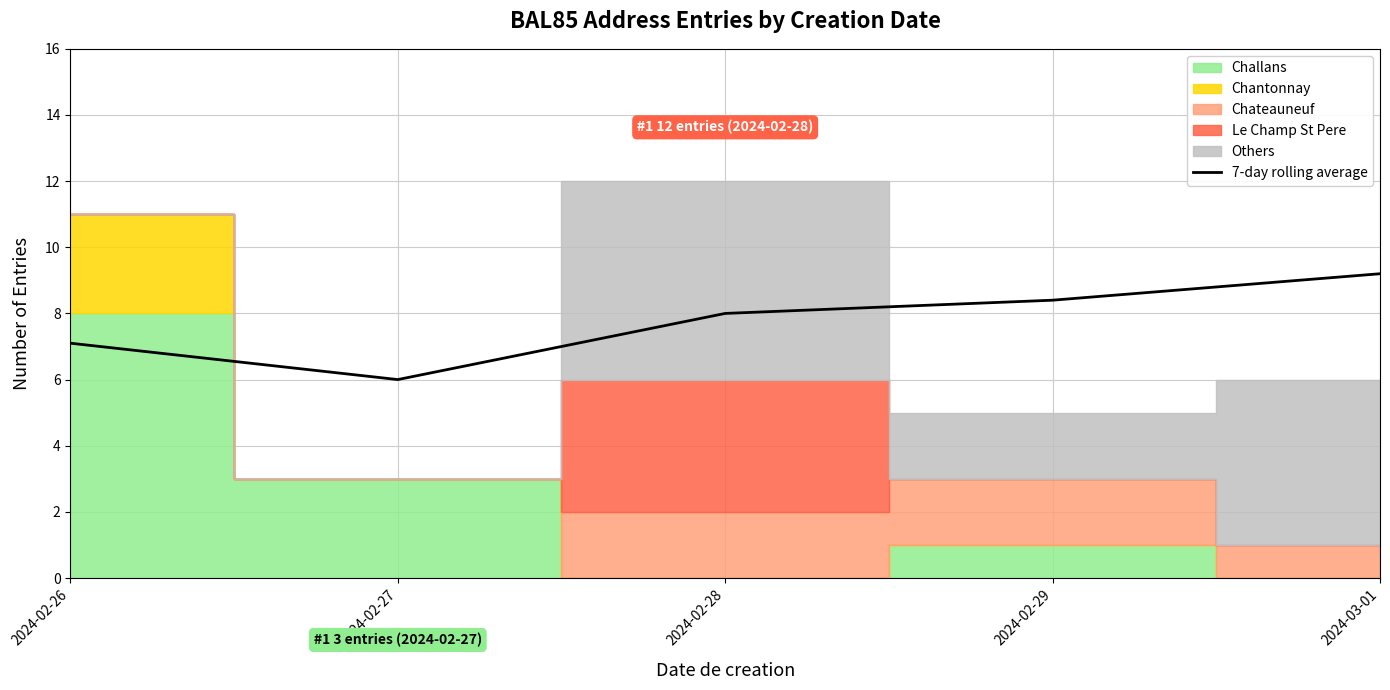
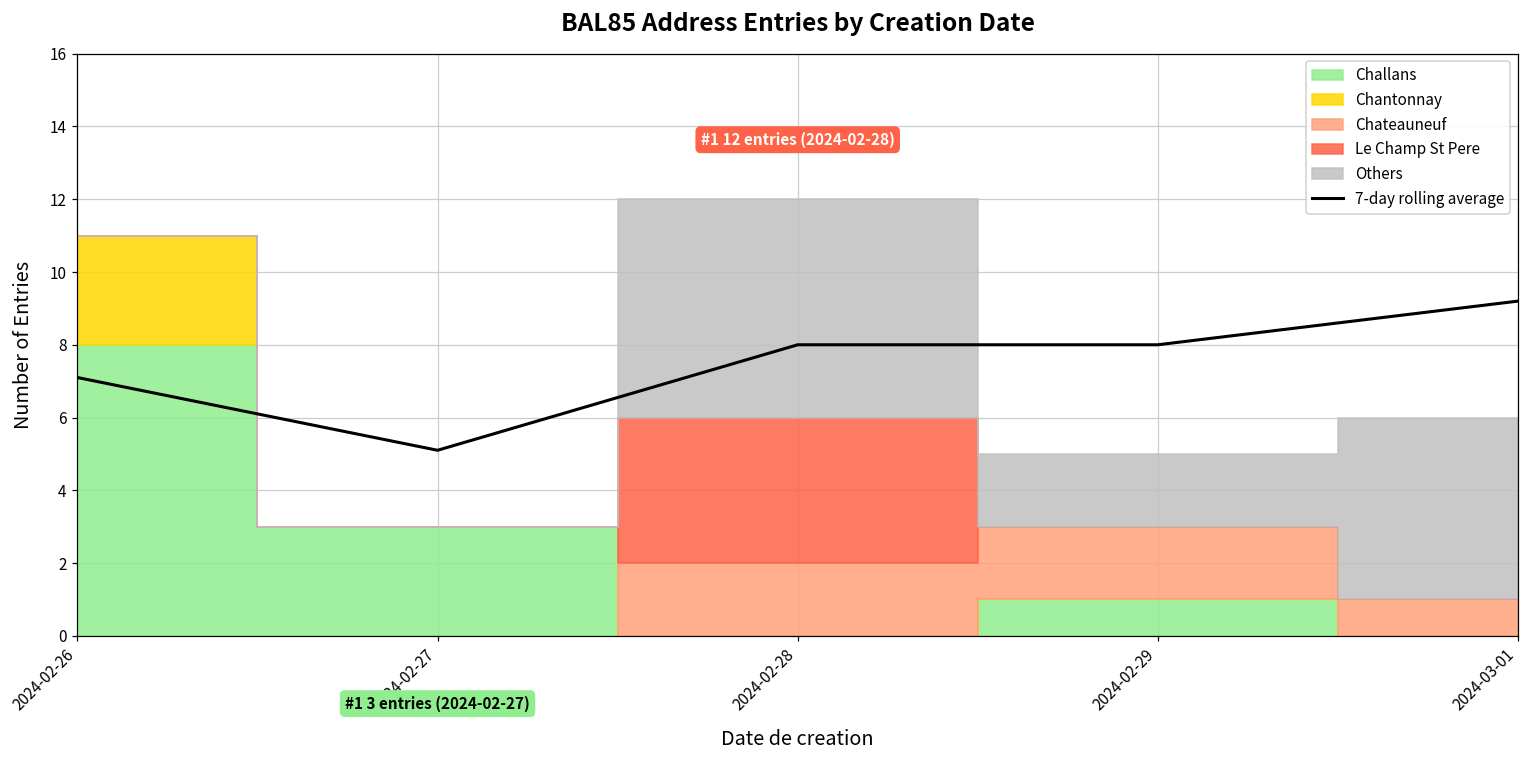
  {
    "7-day rolling average": {
      "2024-02-26": 7.1,
-     "2024-02-27": 6.0,
+     "2024-02-27": 5.1,
      "2024-02-28": 8.0,
-     "2024-02-29": 8.4,
+     "2024-02-29": 8.0,
      "2024-03-01": 9.2
    }
  }
